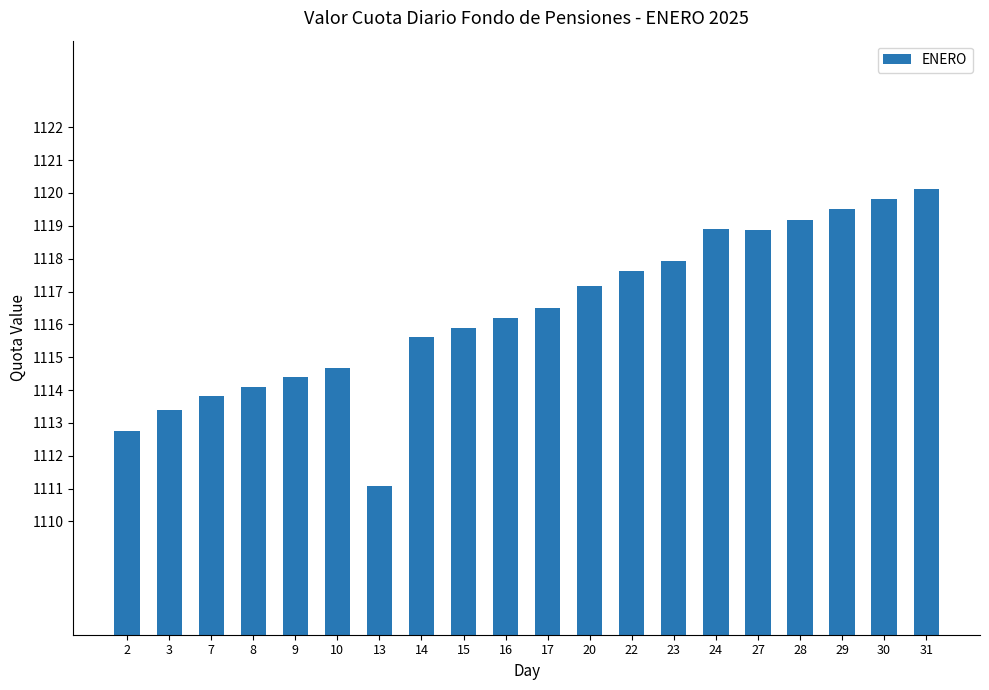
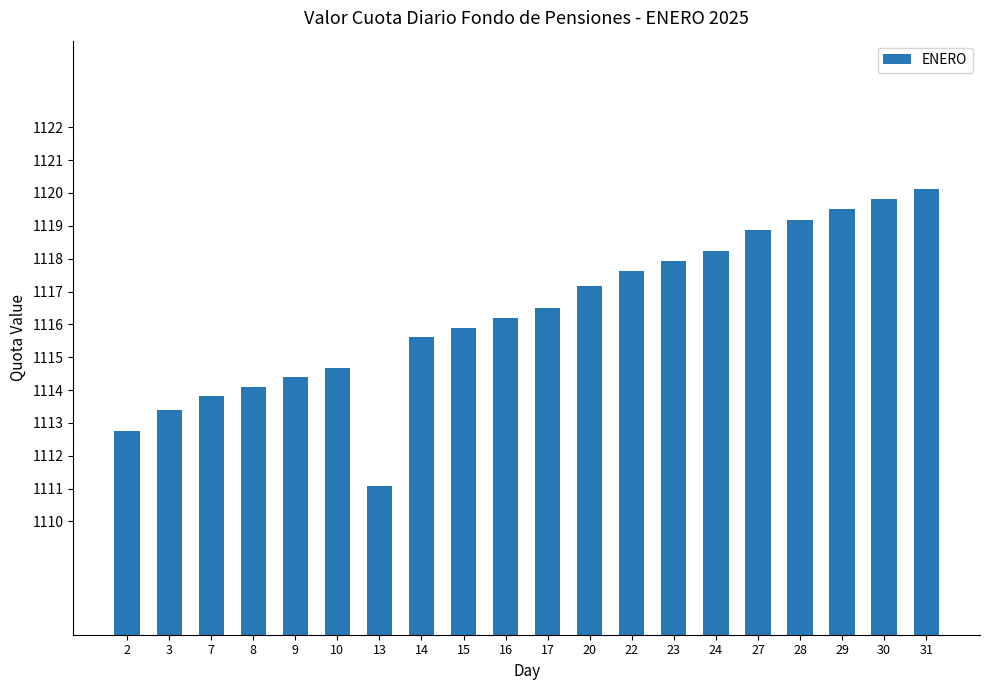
  {
    "2": 1112.7,
    "3": 1113.4,
    "7": 1113.8,
    "8": 1114.1,
    "9": 1114.4,
    "10": 1114.7,
    "13": 1111.1,
    "14": 1115.6,
    "15": 1115.9,
    "16": 1116.2,
    "17": 1116.5,
    "20": 1117.2,
    "22": 1117.6,
    "23": 1117.9,
-   "24": 1118.9,
+   "24": 1118.2,
    "27": 1118.9,
    "28": 1119.2,
    "29": 1119.5,
    "30": 1119.8,
    "31": 1120.1
  }
